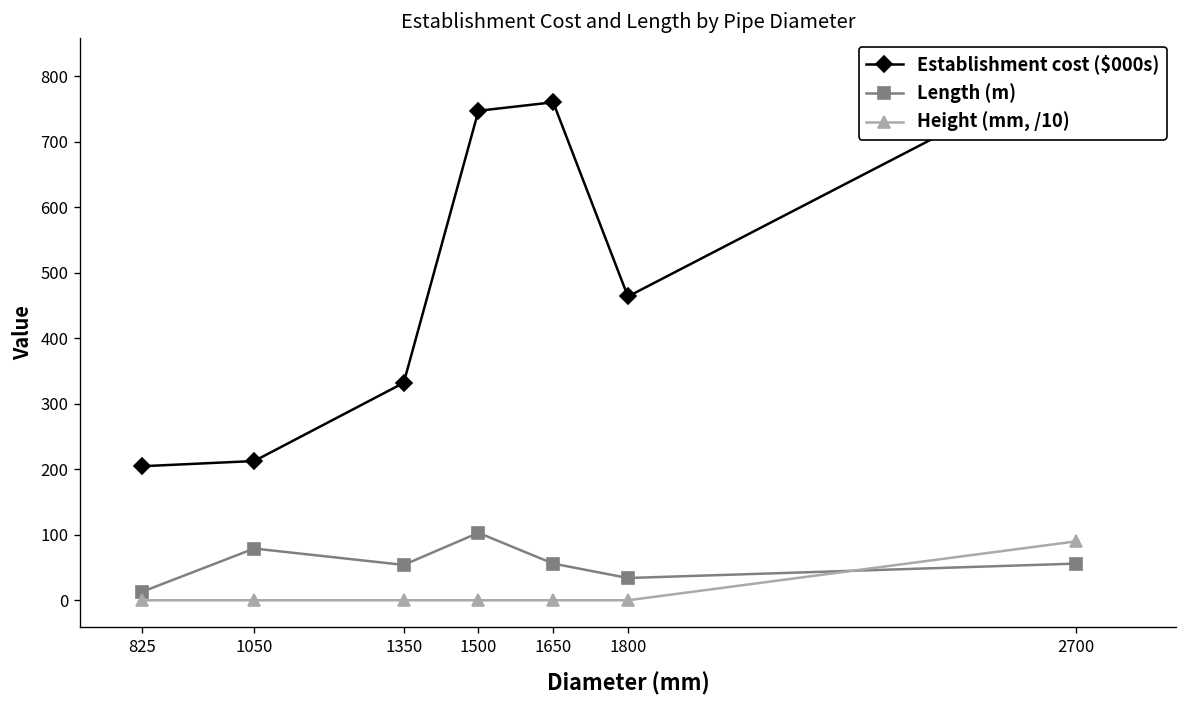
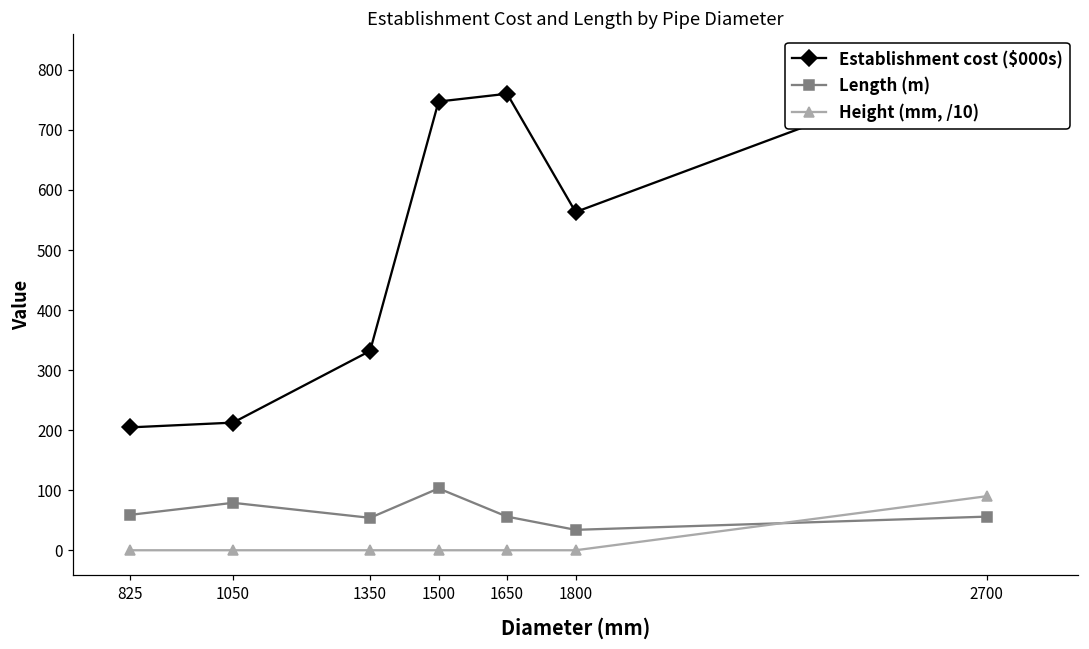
  {
    "Establishment cost ($000s)": {
      "825": 200,
      "1050": 210,
      "1350": 330,
      "1500": 750,
      "1650": 760,
-     "1800": 460
+     "1800": 560
    },
    "Length (m)": {
-     "825": 10,
+     "825": 60,
      "1050": 80,
      "1350": 50,
      "1500": 100,
      "1650": 60,
      "1800": 30,
      "2700": 60
    },
    "Height (mm, /10)": {
      "825": 0,
      "1050": 0,
      "1350": 0,
      "1500": 0,
      "1650": 0,
      "1800": 0,
      "2700": 90
    }
  }
